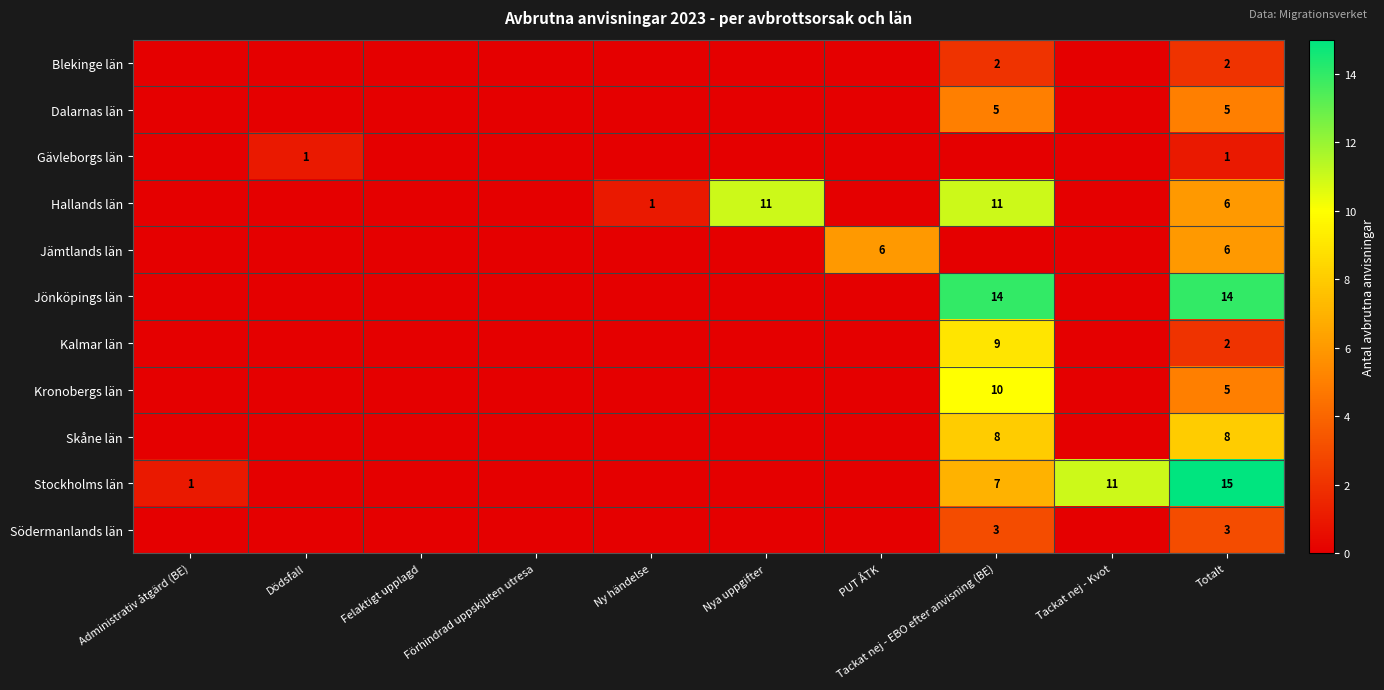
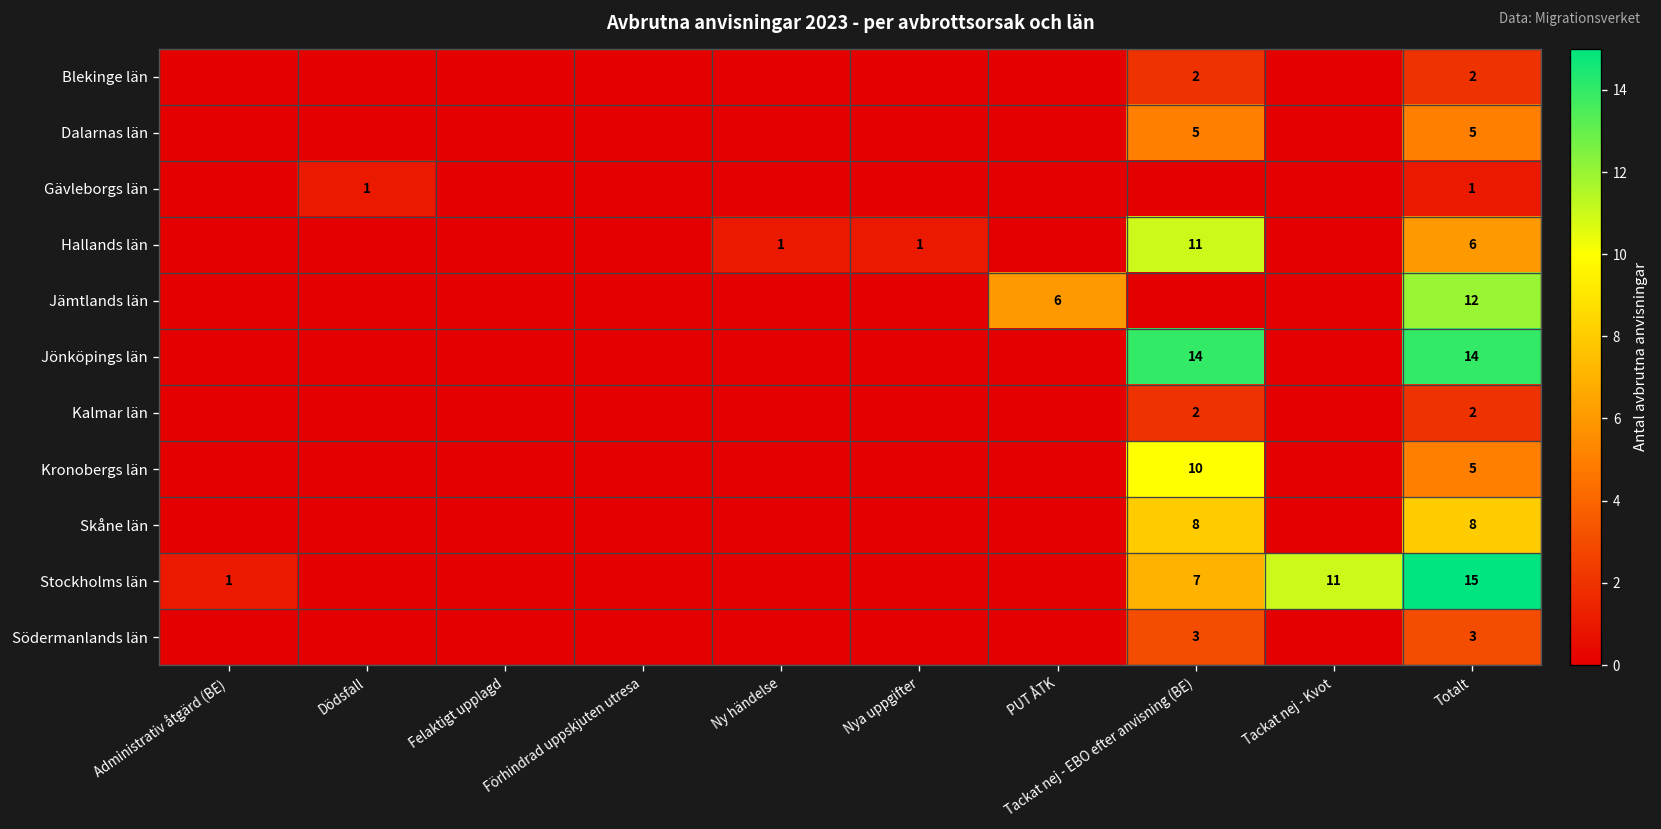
  {
    "Blekinge län": {
      "Tackat nej - EBO efter anvisning (BE)": 2,
      "Totalt": 2
    },
    "Dalarnas län": {
      "Tackat nej - EBO efter anvisning (BE)": 5,
      "Totalt": 5
    },
    "Gävleborgs län": {
      "Dödsfall": 1,
      "Totalt": 1
    },
    "Hallands län": {
      "Ny händelse": 1,
-     "Nya uppgifter": 11,
+     "Nya uppgifter": 1,
      "Tackat nej - EBO efter anvisning (BE)": 11,
      "Totalt": 6
    },
    "Jämtlands län": {
      "PUT ÅTK": 6,
-     "Totalt": 6
+     "Totalt": 12
    },
    "Jönköpings län": {
      "Tackat nej - EBO efter anvisning (BE)": 14,
      "Totalt": 14
    },
    "Kalmar län": {
-     "Tackat nej - EBO efter anvisning (BE)": 9,
+     "Tackat nej - EBO efter anvisning (BE)": 2,
      "Totalt": 2
    },
    "Kronobergs län": {
      "Tackat nej - EBO efter anvisning (BE)": 10,
      "Totalt": 5
    },
    "Skåne län": {
      "Tackat nej - EBO efter anvisning (BE)": 8,
      "Totalt": 8
    },
    "Stockholms län": {
      "Administrativ åtgärd (BE)": 1,
      "Tackat nej - EBO efter anvisning (BE)": 7,
      "Tackat nej - Kvot": 11,
      "Totalt": 15
    },
    "Södermanlands län": {
      "Tackat nej - EBO efter anvisning (BE)": 3,
      "Totalt": 3
    }
  }
